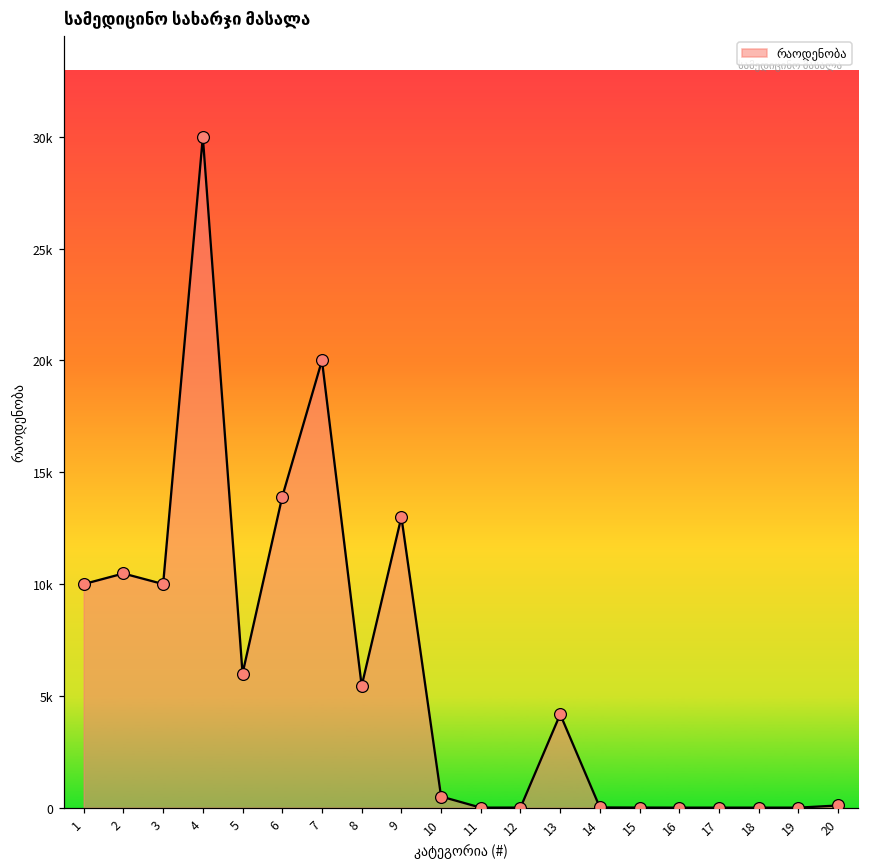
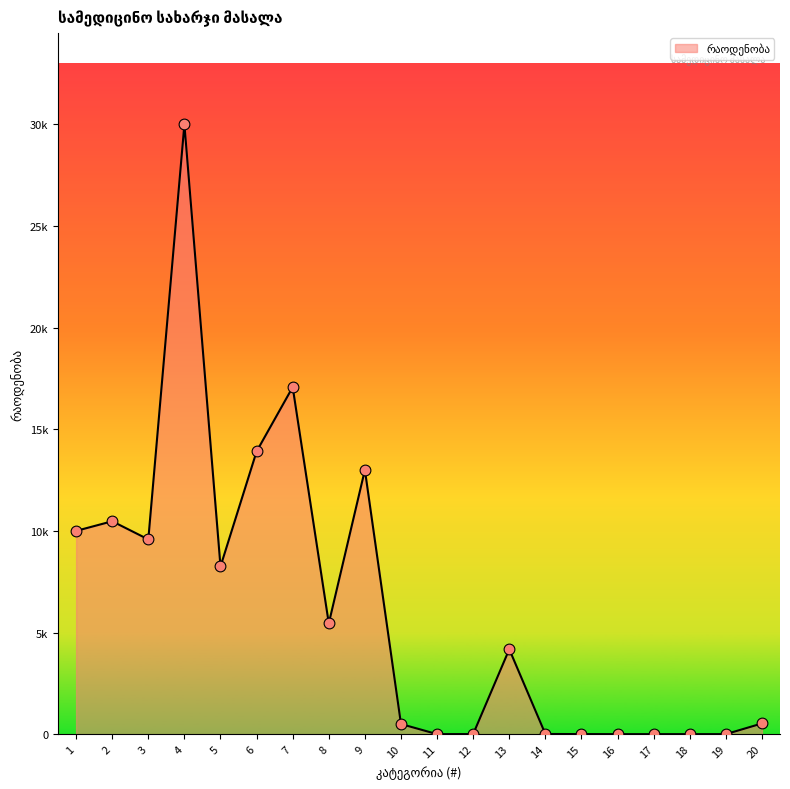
  {
    "1": 10000,
    "2": 10500,
-   "3": 10000,
+   "3": 9600,
    "4": 30000,
-   "5": 6000,
+   "5": 8200,
    "6": 13900,
-   "7": 20000,
+   "7": 17100,
    "8": 5500,
    "9": 13000,
    "10": 500,
    "11": 0,
    "12": 0,
    "13": 4200,
    "14": 0,
    "15": 0,
    "16": 0,
    "17": 0,
    "18": 0,
    "19": 0,
-   "20": 100
+   "20": 500
  }
